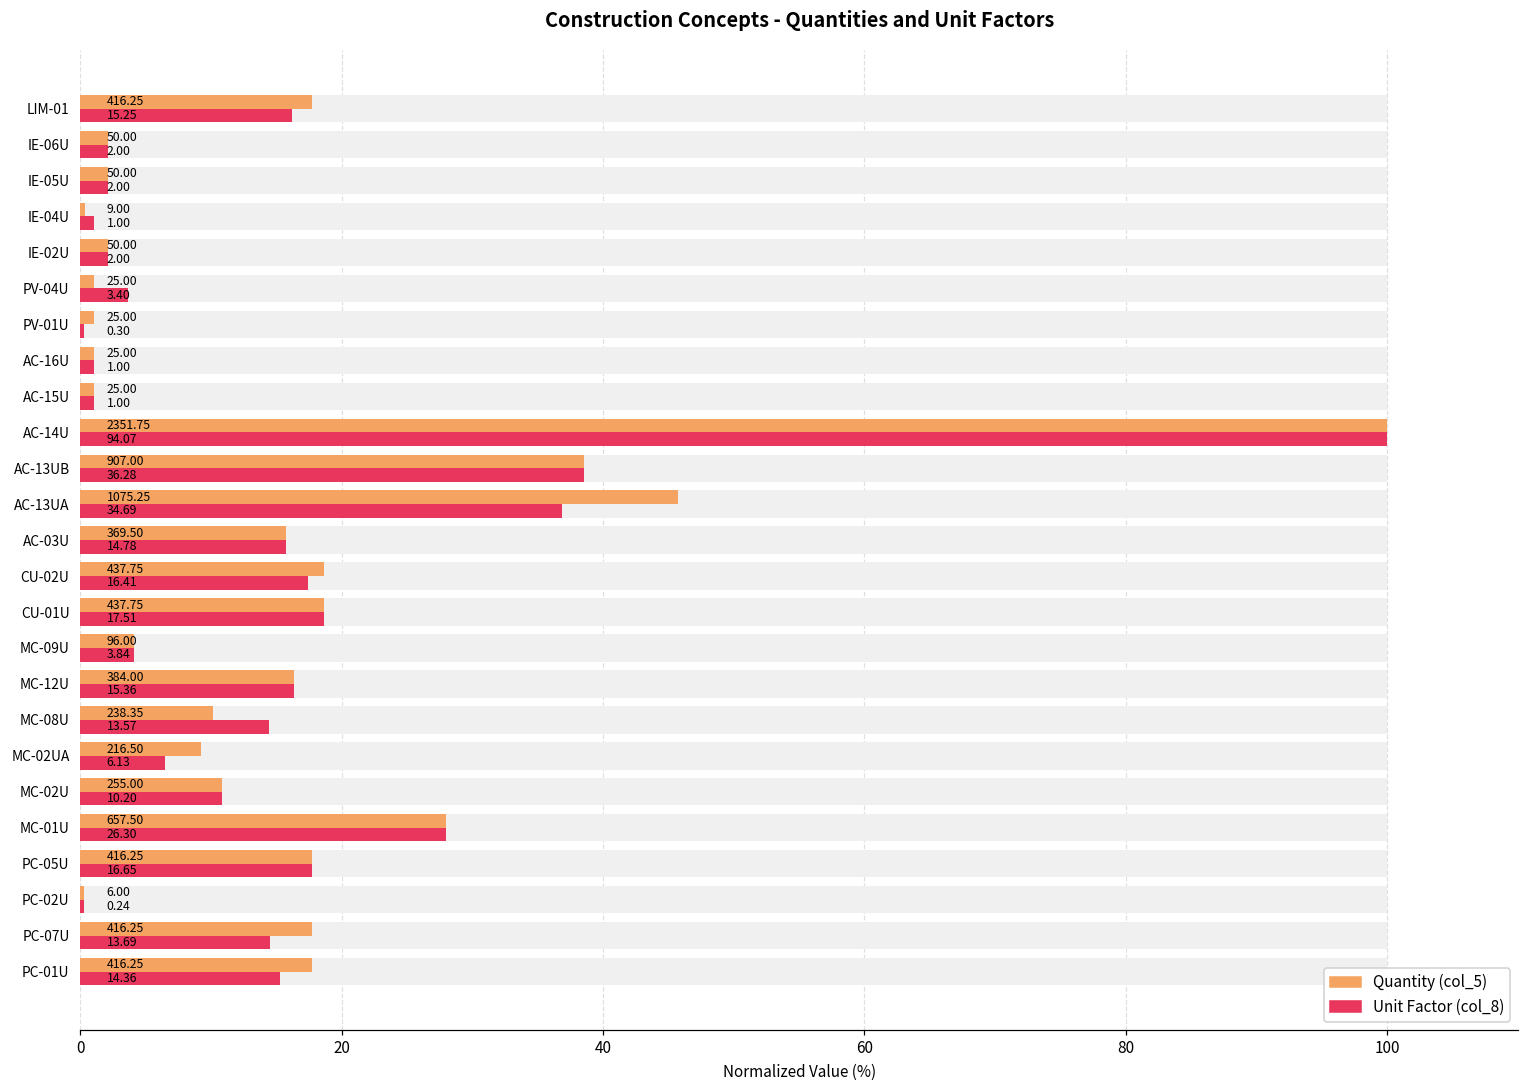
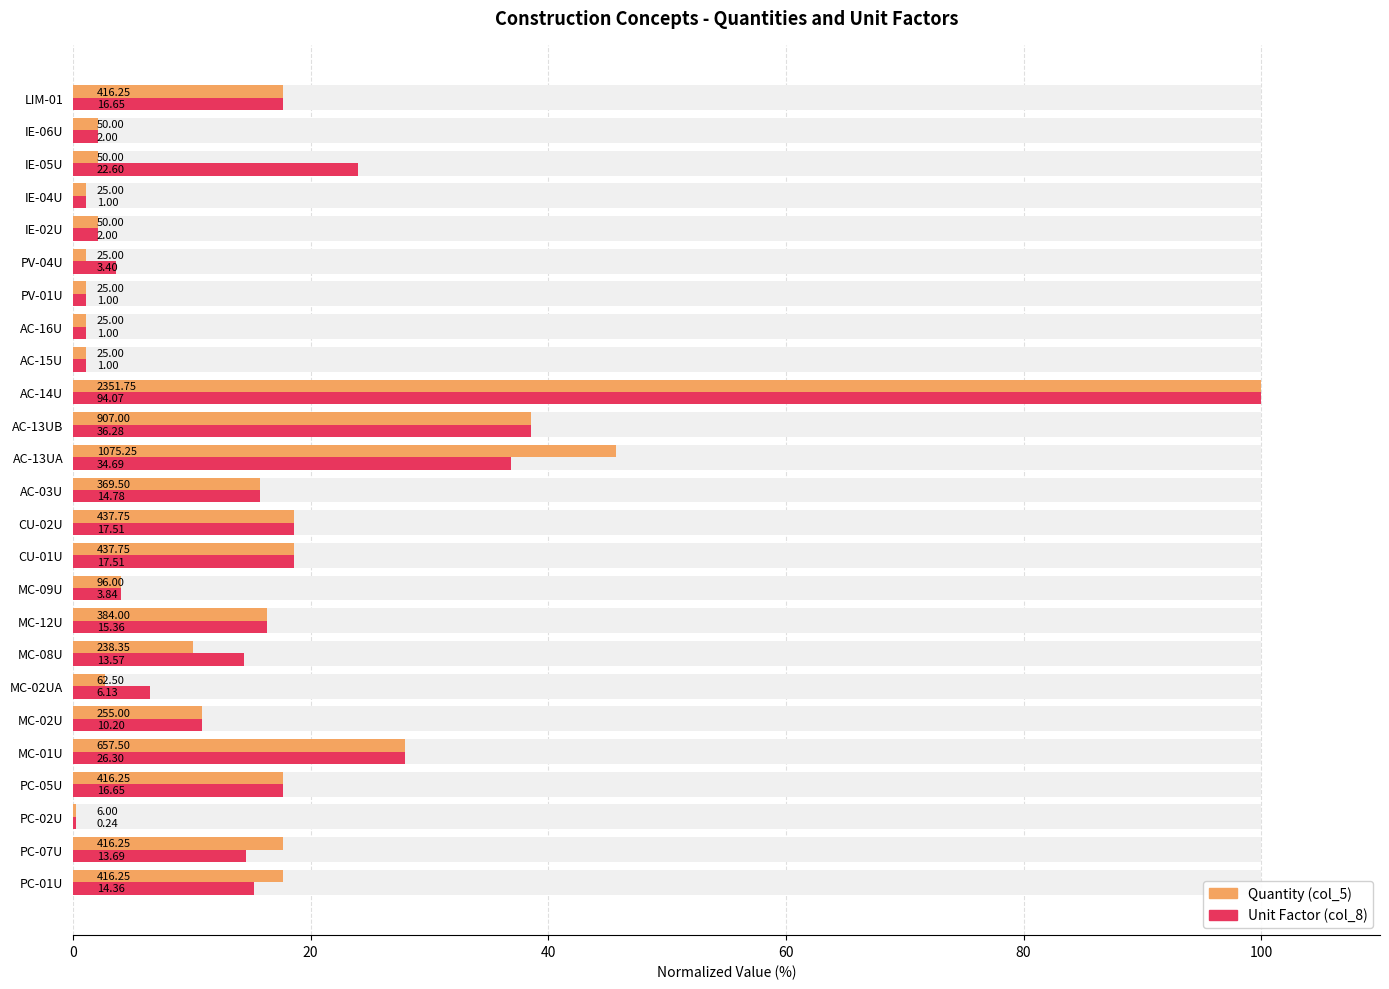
  {
    "Quantity (col_5)": {
-     "IE-04U": 9.00,
-     "MC-02UA": 216.50
+     "IE-04U": 25.00,
+     "MC-02UA": 62.50
    },
    "Unit Factor (col_8)": {
-     "LIM-01": 15.25,
-     "IE-05U": 2.00,
-     "PV-01U": 0.30,
-     "CU-02U": 16.41
+     "LIM-01": 16.65,
+     "IE-05U": 22.60,
+     "PV-01U": 1.00,
+     "CU-02U": 17.51
    }
  }
